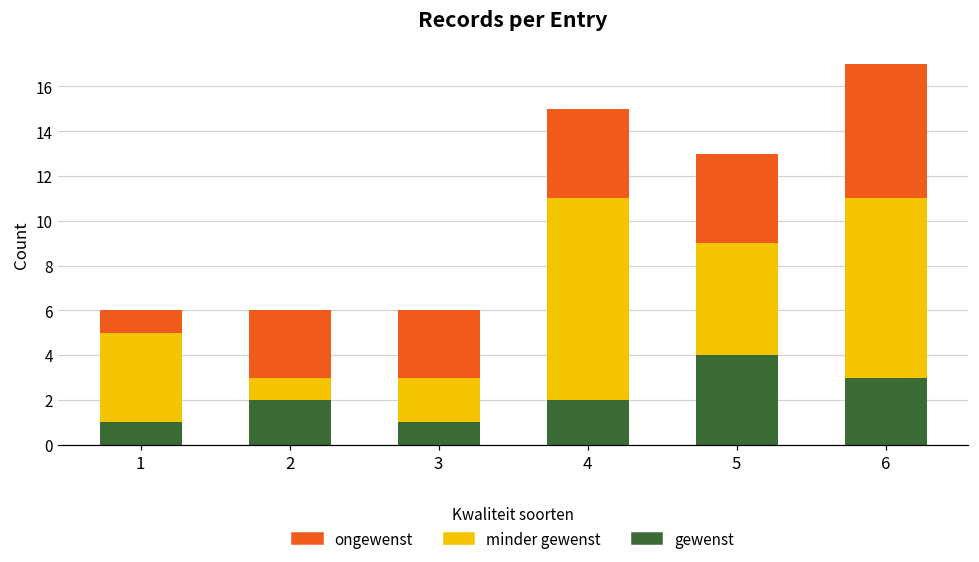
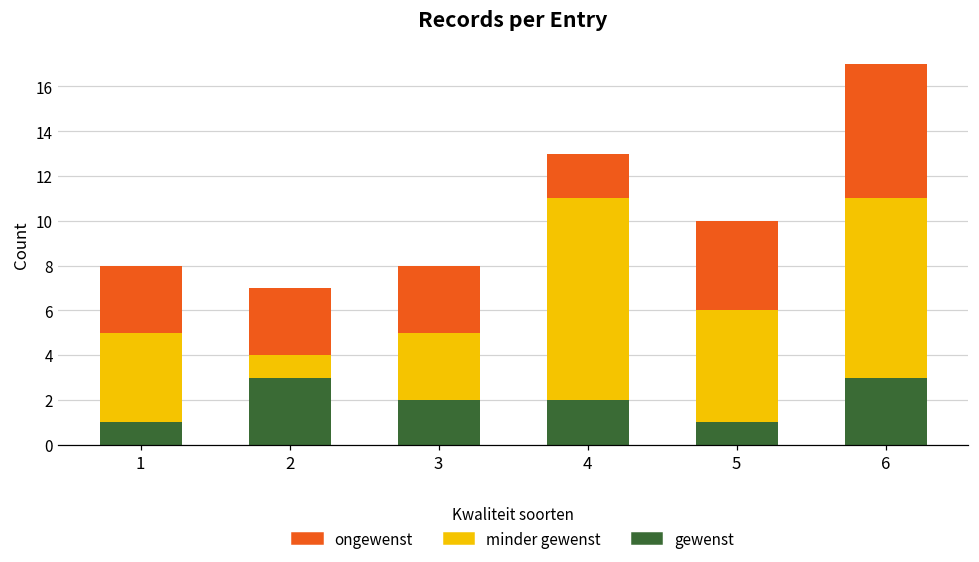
  {
    "gewenst": {
      "1": 1,
-     "2": 2,
-     "3": 1,
+     "2": 3,
+     "3": 2,
      "4": 2,
-     "5": 4,
+     "5": 1,
      "6": 3
    },
    "minder gewenst": {
      "1": 4,
      "2": 1,
-     "3": 2,
+     "3": 3,
      "4": 9,
      "5": 5,
      "6": 8
    },
    "ongewenst": {
-     "1": 1,
+     "1": 3,
      "2": 3,
      "3": 3,
-     "4": 4,
+     "4": 2,
      "5": 4,
      "6": 6
    }
  }
